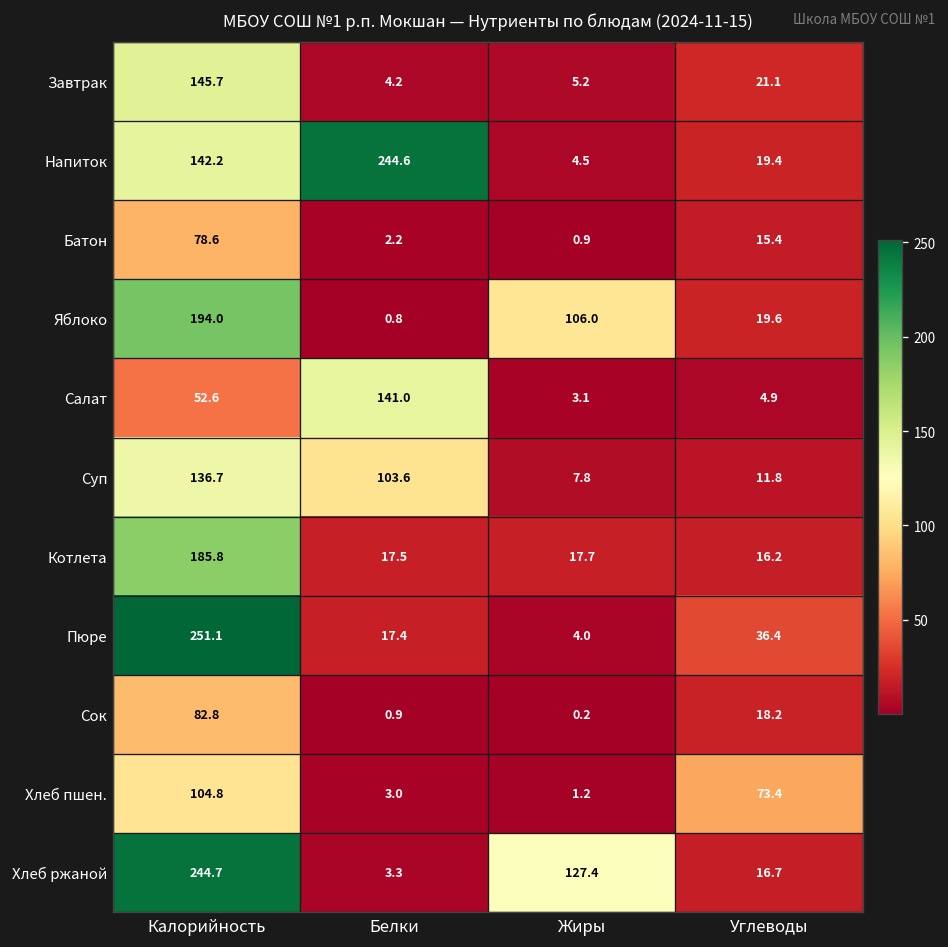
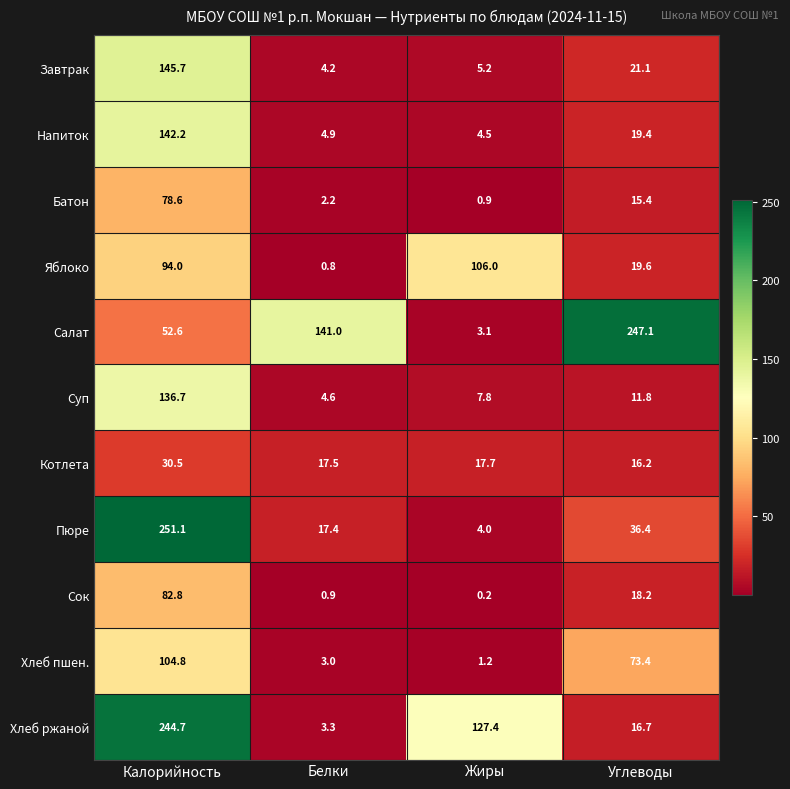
  {
    "Завтрак": {
      "Калорийность": 145.7,
      "Белки": 4.2,
      "Жиры": 5.2,
      "Углеводы": 21.1
    },
    "Напиток": {
      "Калорийность": 142.2,
-     "Белки": 244.6,
+     "Белки": 4.9,
      "Жиры": 4.5,
      "Углеводы": 19.4
    },
    "Батон": {
      "Калорийность": 78.6,
      "Белки": 2.2,
      "Жиры": 0.9,
      "Углеводы": 15.4
    },
    "Яблоко": {
-     "Калорийность": 194.0,
+     "Калорийность": 94.0,
      "Белки": 0.8,
      "Жиры": 106.0,
      "Углеводы": 19.6
    },
    "Салат": {
      "Калорийность": 52.6,
      "Белки": 141.0,
      "Жиры": 3.1,
-     "Углеводы": 4.9
+     "Углеводы": 247.1
    },
    "Суп": {
      "Калорийность": 136.7,
-     "Белки": 103.6,
+     "Белки": 4.6,
      "Жиры": 7.8,
      "Углеводы": 11.8
    },
    "Котлета": {
-     "Калорийность": 185.8,
+     "Калорийность": 30.5,
      "Белки": 17.5,
      "Жиры": 17.7,
      "Углеводы": 16.2
    },
    "Пюре": {
      "Калорийность": 251.1,
      "Белки": 17.4,
      "Жиры": 4.0,
      "Углеводы": 36.4
    },
    "Сок": {
      "Калорийность": 82.8,
      "Белки": 0.9,
      "Жиры": 0.2,
      "Углеводы": 18.2
    },
    "Хлеб пшен.": {
      "Калорийность": 104.8,
      "Белки": 3.0,
      "Жиры": 1.2,
      "Углеводы": 73.4
    },
    "Хлеб ржаной": {
      "Калорийность": 244.7,
      "Белки": 3.3,
      "Жиры": 127.4,
      "Углеводы": 16.7
    }
  }
